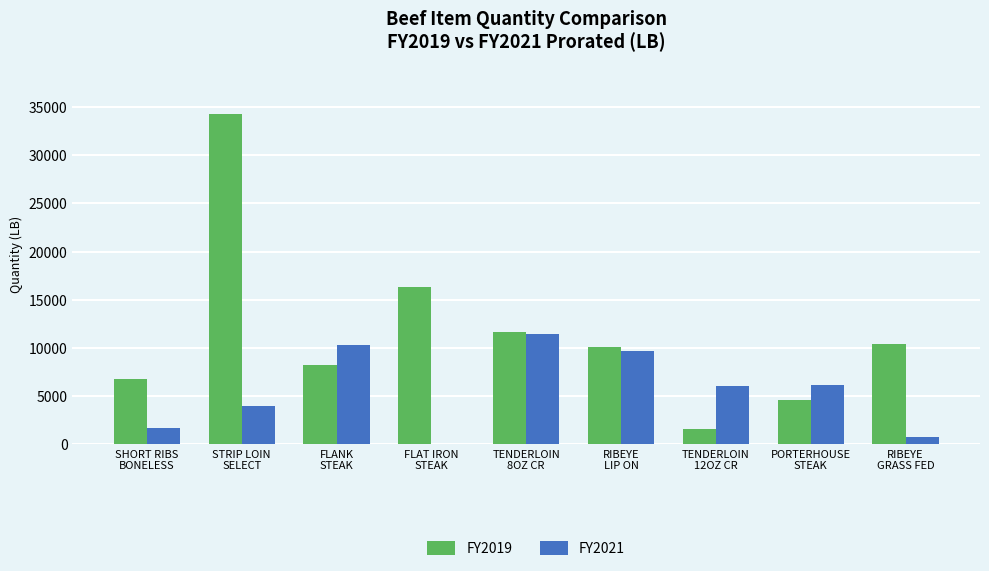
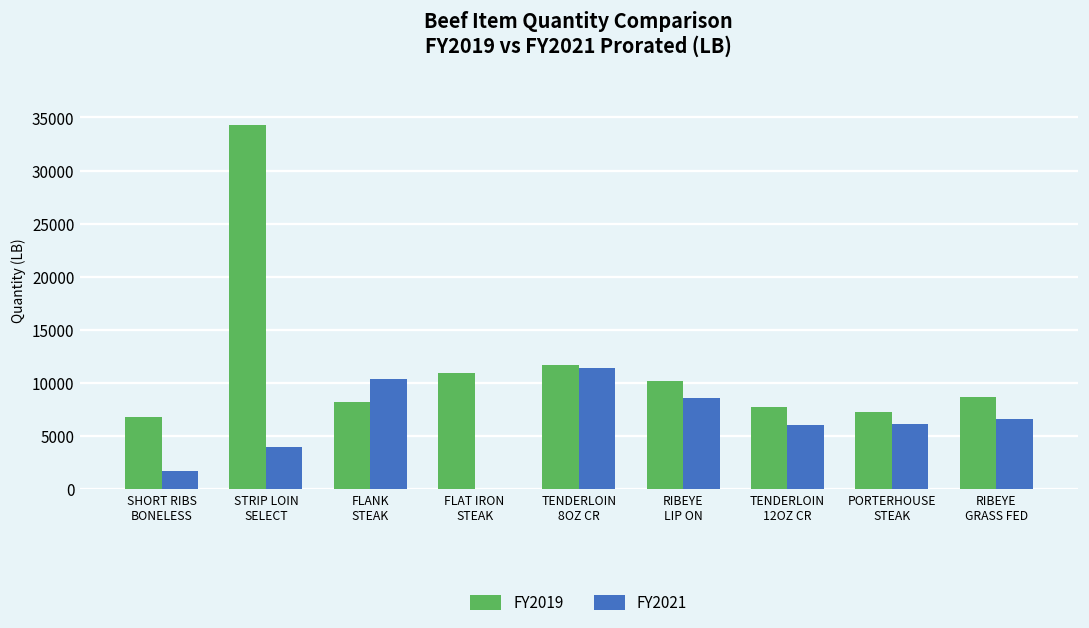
  {
    "FY2019": {
      "SHORT RIBS BONELESS": 7000,
      "STRIP LOIN SELECT": 34000,
      "FLANK STEAK": 8000,
-     "FLAT IRON STEAK": 16000,
+     "FLAT IRON STEAK": 11000,
      "TENDERLOIN 8OZ CR": 12000,
      "RIBEYE LIP ON": 10000,
-     "TENDERLOIN 12OZ CR": 2000,
-     "PORTERHOUSE STEAK": 5000,
-     "RIBEYE GRASS FED": 10000
+     "TENDERLOIN 12OZ CR": 8000,
+     "PORTERHOUSE STEAK": 7000,
+     "RIBEYE GRASS FED": 9000
    },
    "FY2021": {
      "SHORT RIBS BONELESS": 2000,
      "STRIP LOIN SELECT": 4000,
      "FLANK STEAK": 10000,
      "FLAT IRON STEAK": 0,
      "TENDERLOIN 8OZ CR": 11000,
-     "RIBEYE LIP ON": 10000,
+     "RIBEYE LIP ON": 9000,
      "TENDERLOIN 12OZ CR": 6000,
      "PORTERHOUSE STEAK": 6000,
-     "RIBEYE GRASS FED": 1000
+     "RIBEYE GRASS FED": 7000
    }
  }
